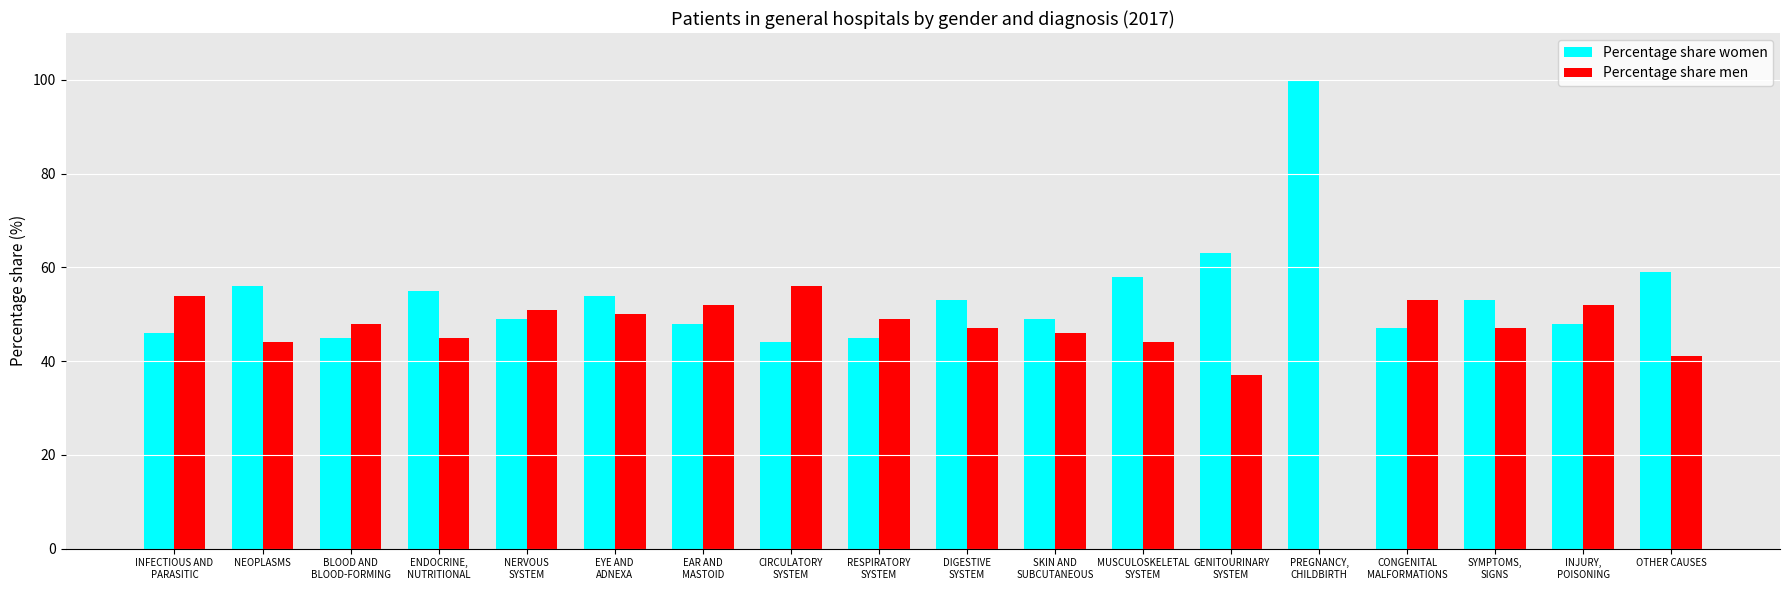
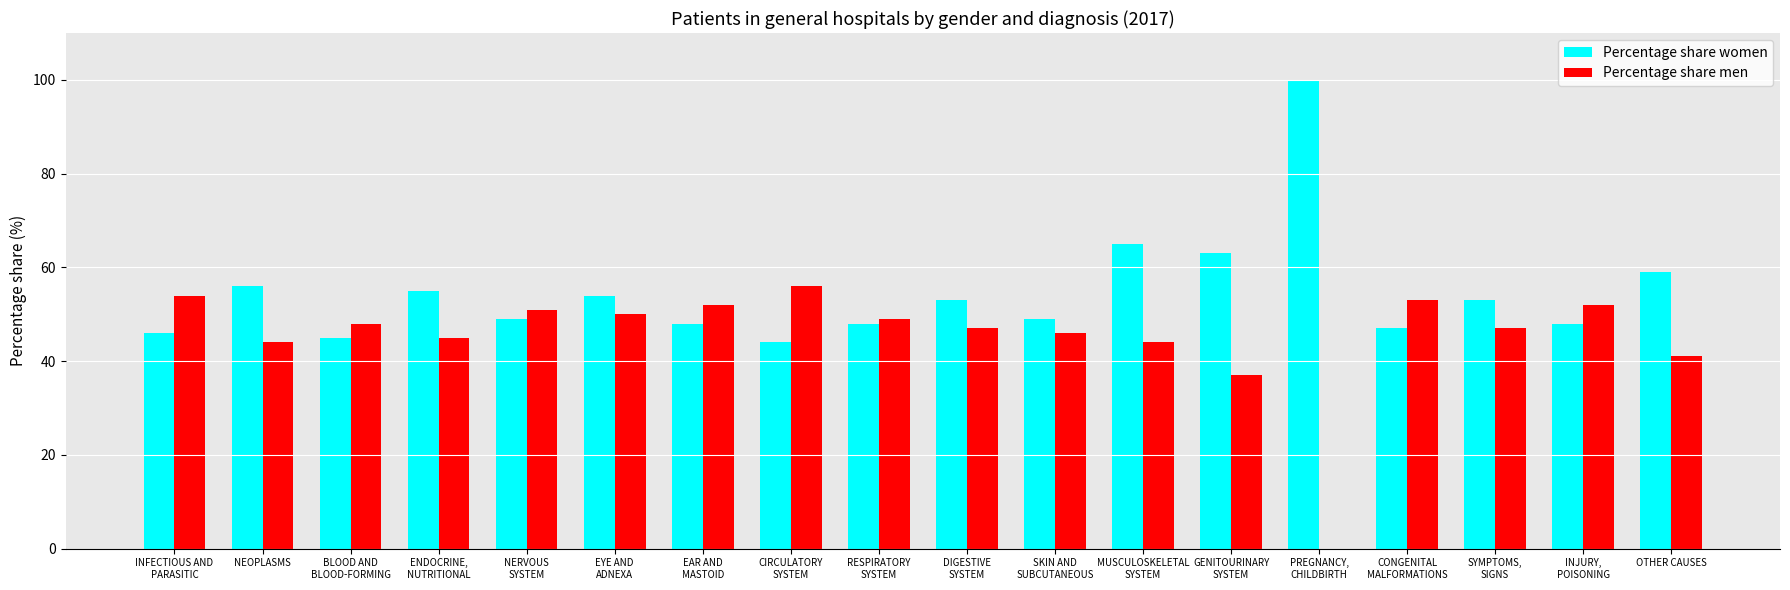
  {
    "Percentage share women": {
      "INFECTIOUS AND PARASITIC": 46,
      "NEOPLASMS": 56,
      "BLOOD AND BLOOD-FORMING": 45,
      "ENDOCRINE, NUTRITIONAL": 55,
      "NERVOUS SYSTEM": 49,
      "EYE AND ADNEXA": 54,
      "EAR AND MASTOID": 48,
      "CIRCULATORY SYSTEM": 44,
-     "RESPIRATORY SYSTEM": 45,
+     "RESPIRATORY SYSTEM": 48,
      "DIGESTIVE SYSTEM": 53,
      "SKIN AND SUBCUTANEOUS": 49,
-     "MUSCULOSKELETAL SYSTEM": 58,
+     "MUSCULOSKELETAL SYSTEM": 65,
      "GENITOURINARY SYSTEM": 63,
      "PREGNANCY, CHILDBIRTH": 100,
      "CONGENITAL MALFORMATIONS": 47,
      "SYMPTOMS, SIGNS": 53,
      "INJURY, POISONING": 48,
      "OTHER CAUSES": 59
    },
    "Percentage share men": {
      "INFECTIOUS AND PARASITIC": 54,
      "NEOPLASMS": 44,
      "BLOOD AND BLOOD-FORMING": 48,
      "ENDOCRINE, NUTRITIONAL": 45,
      "NERVOUS SYSTEM": 51,
      "EYE AND ADNEXA": 50,
      "EAR AND MASTOID": 52,
      "CIRCULATORY SYSTEM": 56,
      "RESPIRATORY SYSTEM": 49,
      "DIGESTIVE SYSTEM": 47,
      "SKIN AND SUBCUTANEOUS": 46,
      "MUSCULOSKELETAL SYSTEM": 44,
      "GENITOURINARY SYSTEM": 37,
      "PREGNANCY, CHILDBIRTH": 0,
      "CONGENITAL MALFORMATIONS": 53,
      "SYMPTOMS, SIGNS": 47,
      "INJURY, POISONING": 52,
      "OTHER CAUSES": 41
    }
  }
